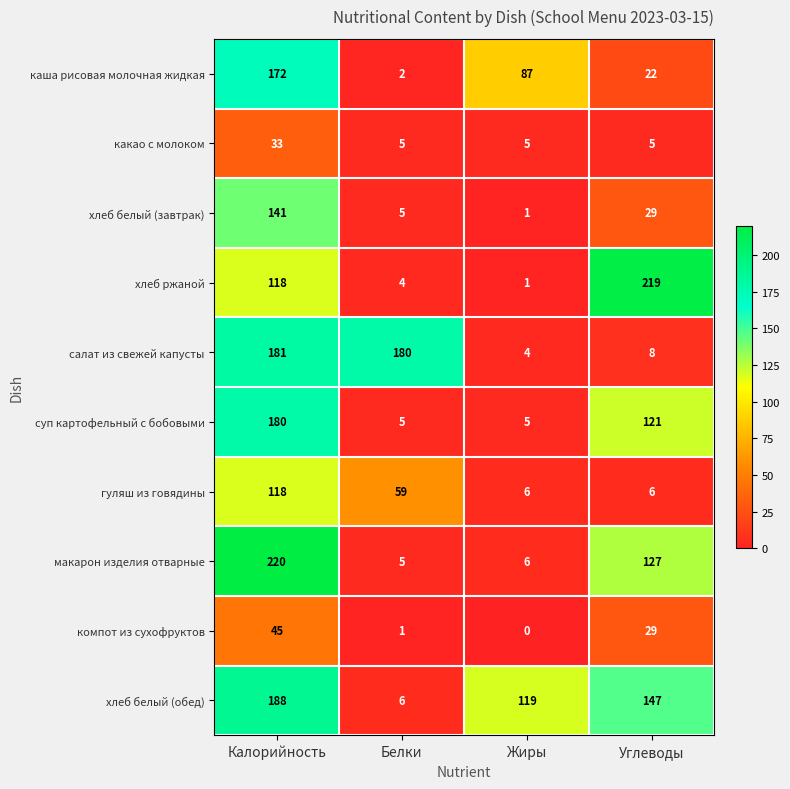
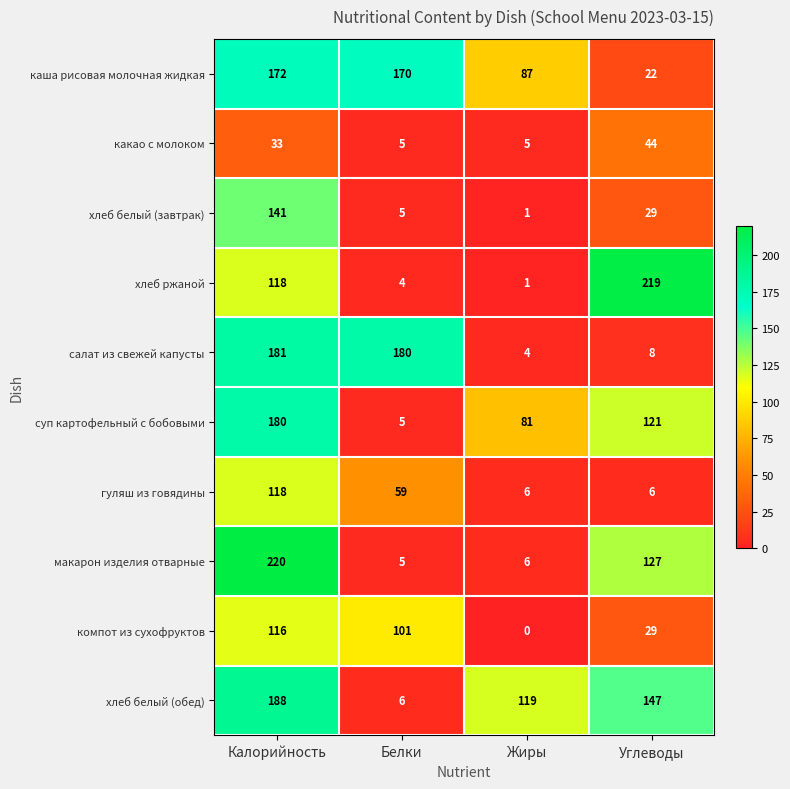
  {
    "каша рисовая молочная жидкая": {
      "Калорийность": 172,
-     "Белки": 2,
+     "Белки": 170,
      "Жиры": 87,
      "Углеводы": 22
    },
    "какао с молоком": {
      "Калорийность": 33,
      "Белки": 5,
      "Жиры": 5,
-     "Углеводы": 5
+     "Углеводы": 44
    },
    "хлеб белый (завтрак)": {
      "Калорийность": 141,
      "Белки": 5,
      "Жиры": 1,
      "Углеводы": 29
    },
    "хлеб ржаной": {
      "Калорийность": 118,
      "Белки": 4,
      "Жиры": 1,
      "Углеводы": 219
    },
    "салат из свежей капусты": {
      "Калорийность": 181,
      "Белки": 180,
      "Жиры": 4,
      "Углеводы": 8
    },
    "суп картофельный с бобовыми": {
      "Калорийность": 180,
      "Белки": 5,
-     "Жиры": 5,
+     "Жиры": 81,
      "Углеводы": 121
    },
    "гуляш из говядины": {
      "Калорийность": 118,
      "Белки": 59,
      "Жиры": 6,
      "Углеводы": 6
    },
    "макарон изделия отварные": {
      "Калорийность": 220,
      "Белки": 5,
      "Жиры": 6,
      "Углеводы": 127
    },
    "компот из сухофруктов": {
-     "Калорийность": 45,
-     "Белки": 1,
+     "Калорийность": 116,
+     "Белки": 101,
      "Жиры": 0,
      "Углеводы": 29
    },
    "хлеб белый (обед)": {
      "Калорийность": 188,
      "Белки": 6,
      "Жиры": 119,
      "Углеводы": 147
    }
  }
